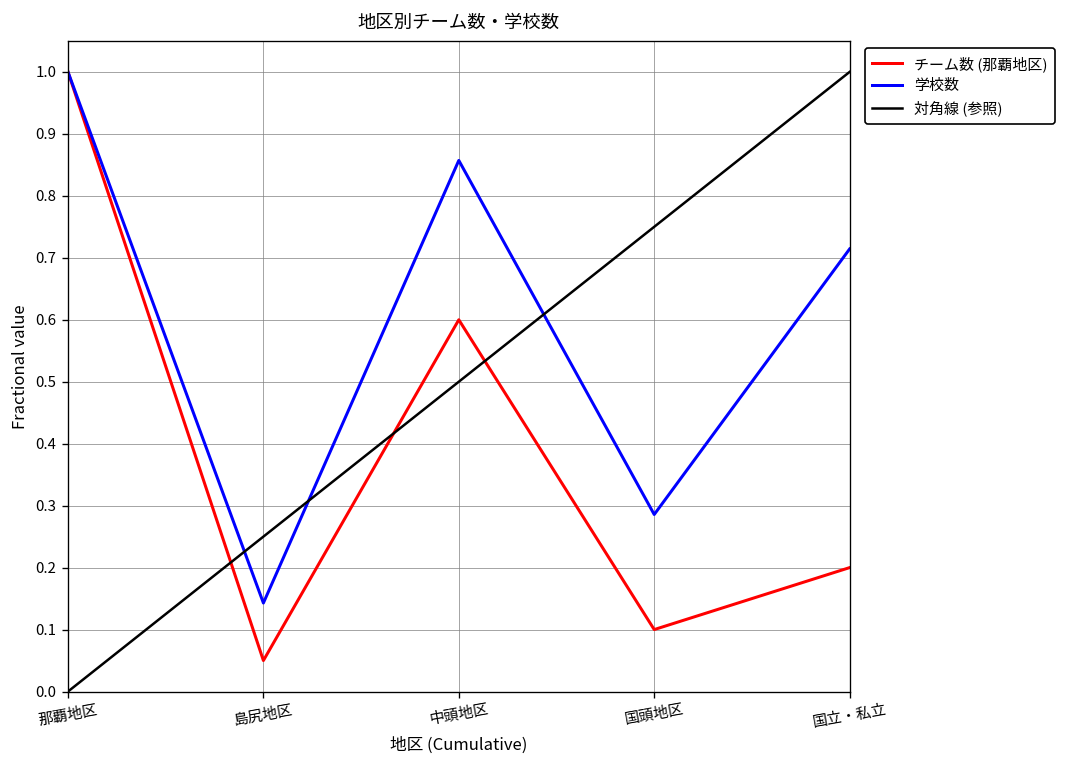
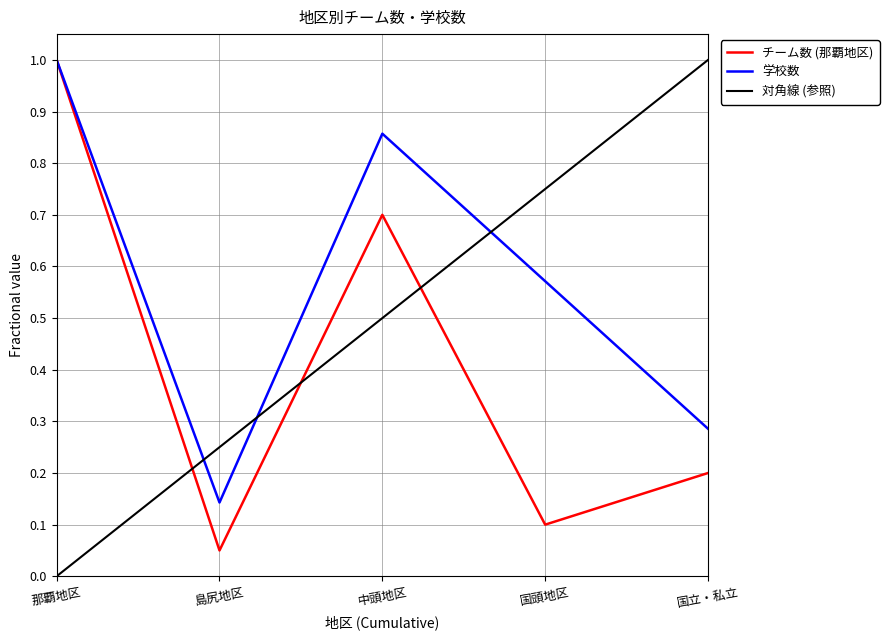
  {
    "チーム数 (那覇地区)": {
      "島尻地区": 0.05,
-     "中頭地区": 0.60,
+     "中頭地区": 0.70,
      "国頭地区": 0.10,
      "国立・私立": 0.20
    },
    "学校数": {
      "島尻地区": 0.14,
      "中頭地区": 0.86,
-     "国頭地区": 0.29,
-     "国立・私立": 0.71
+     "国頭地区": 0.57,
+     "国立・私立": 0.29
    },
    "対角線 (参照)": {
      "那覇地区": 0.00,
      "国立・私立": 1.00
    }
  }
